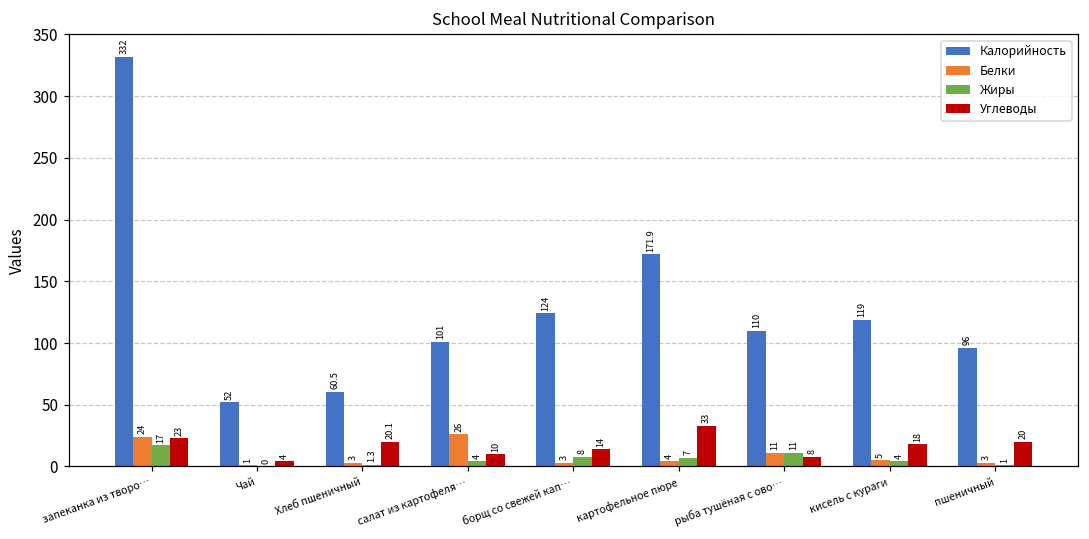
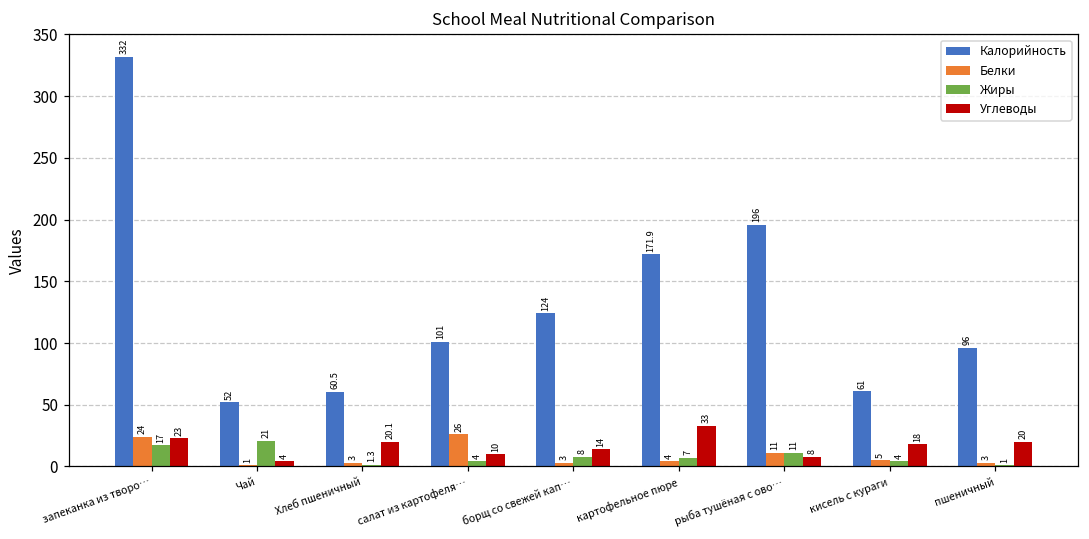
  {
    "Калорийность": {
      "запеканка из творо…": 332,
      "Чай": 52,
      "Хлеб пшеничный": 60.5,
      "салат из картофеля…": 101,
      "борщ со свежей кап…": 124,
      "картофельное пюре": 171.9,
-     "рыба тушёная с ово…": 110,
-     "кисель с кураги": 119,
+     "рыба тушёная с ово…": 196,
+     "кисель с кураги": 61,
      "пшеничный": 96
    },
    "Белки": {
      "запеканка из творо…": 24,
      "Чай": 1,
      "Хлеб пшеничный": 3,
      "салат из картофеля…": 26,
      "борщ со свежей кап…": 3,
      "картофельное пюре": 4,
      "рыба тушёная с ово…": 11,
      "кисель с кураги": 5,
      "пшеничный": 3
    },
    "Жиры": {
      "запеканка из творо…": 17,
-     "Чай": 0,
+     "Чай": 21,
      "Хлеб пшеничный": 1.3,
      "салат из картофеля…": 4,
      "борщ со свежей кап…": 8,
      "картофельное пюре": 7,
      "рыба тушёная с ово…": 11,
      "кисель с кураги": 4,
      "пшеничный": 1
    },
    "Углеводы": {
      "запеканка из творо…": 23,
      "Чай": 4,
      "Хлеб пшеничный": 20.1,
      "салат из картофеля…": 10,
      "борщ со свежей кап…": 14,
      "картофельное пюре": 33,
      "рыба тушёная с ово…": 8,
      "кисель с кураги": 18,
      "пшеничный": 20
    }
  }
